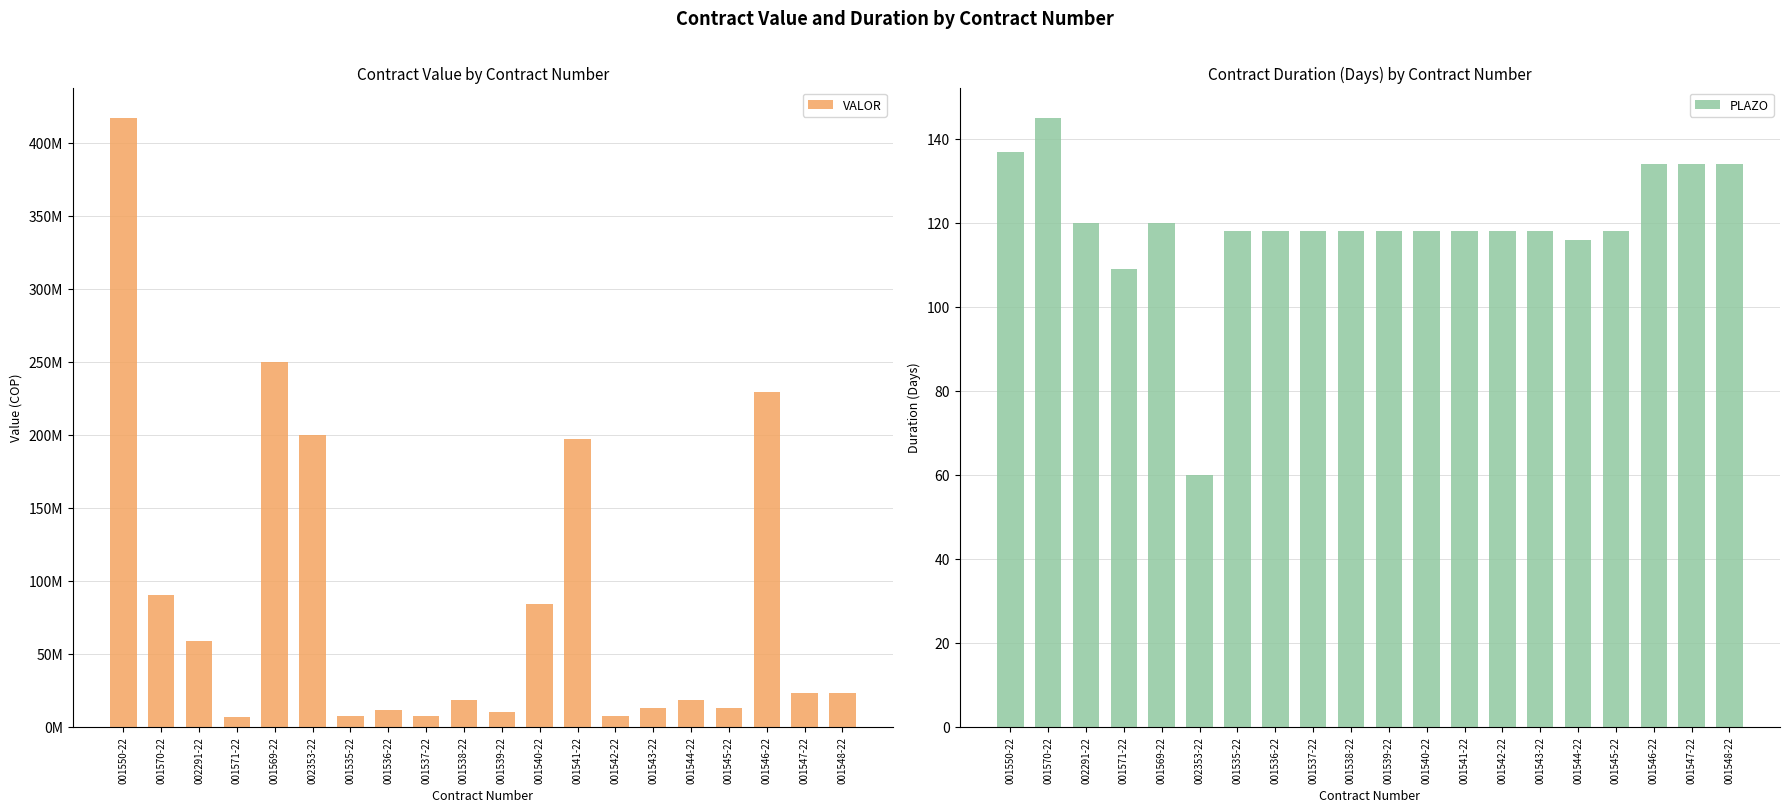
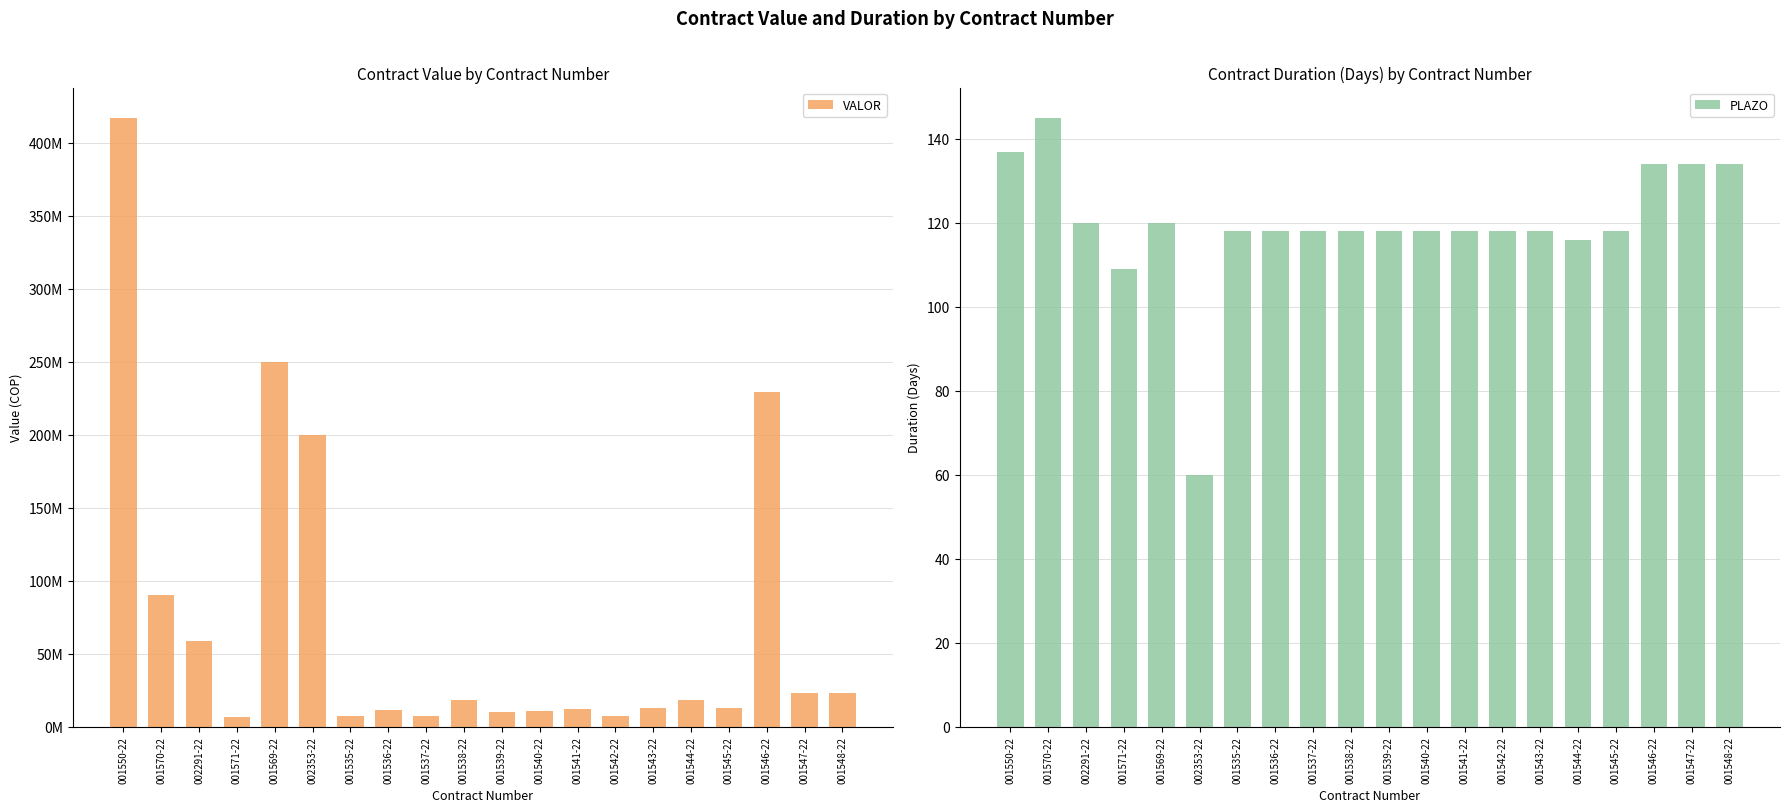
  {
    "Contract Value by Contract Number": {
      "001550-22": 417000000,
      "001570-22": 90000000,
      "002291-22": 59000000,
      "001571-22": 6000000,
      "001569-22": 250000000,
      "002353-22": 200000000,
      "001535-22": 8000000,
      "001536-22": 12000000,
      "001537-22": 8000000,
      "001538-22": 18000000,
      "001539-22": 10000000,
-     "001540-22": 84000000,
-     "001541-22": 197000000,
+     "001540-22": 11000000,
+     "001541-22": 12000000,
      "001542-22": 8000000,
      "001543-22": 13000000,
      "001544-22": 18000000,
      "001545-22": 13000000,
      "001546-22": 229000000,
      "001547-22": 23000000,
      "001548-22": 23000000
    },
    "Contract Duration (Days) by Contract Number": {
      "001550-22": 137,
      "001570-22": 145,
      "002291-22": 120,
      "001571-22": 109,
      "001569-22": 120,
      "002353-22": 60,
      "001535-22": 118,
      "001536-22": 118,
      "001537-22": 118,
      "001538-22": 118,
      "001539-22": 118,
      "001540-22": 118,
      "001541-22": 118,
      "001542-22": 118,
      "001543-22": 118,
      "001544-22": 116,
      "001545-22": 118,
      "001546-22": 134,
      "001547-22": 134,
      "001548-22": 134
    }
  }
